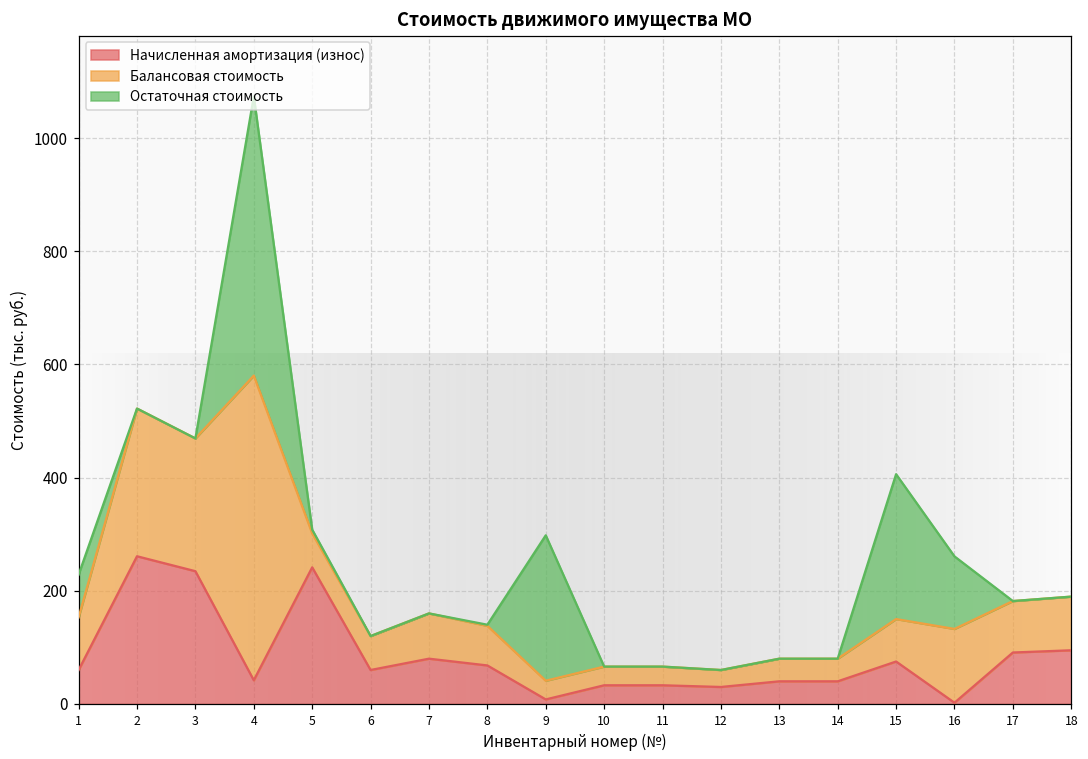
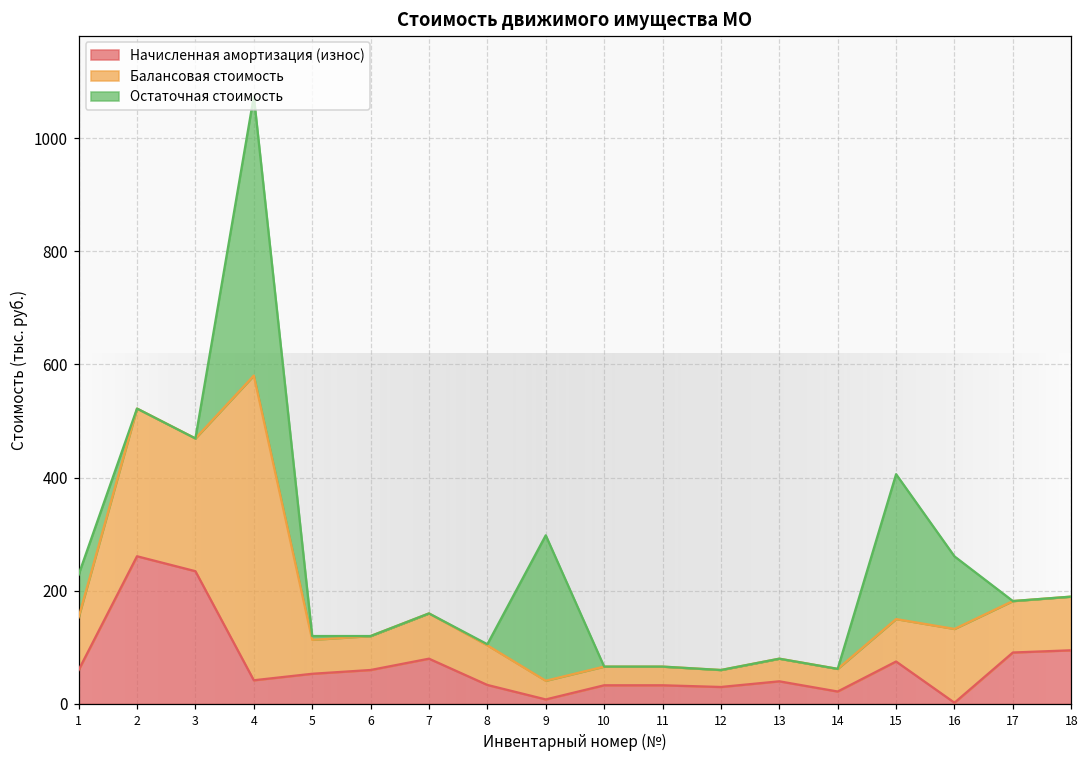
  {
    "Начисленная амортизация (износ)": {
      "1": 60,
      "2": 260,
      "3": 230,
      "4": 40,
-     "5": 240,
+     "5": 50,
      "6": 60,
      "7": 80,
-     "8": 70,
+     "8": 30,
      "9": 10,
      "10": 30,
      "11": 30,
      "12": 30,
      "13": 40,
-     "14": 40,
+     "14": 20,
      "15": 80,
      "16": 0,
      "17": 90,
      "18": 90
    },
    "Балансовая стоимость": {
      "1": 90,
      "4": 540,
      "5": 60,
      "9": 30,
      "15": 80,
      "16": 130
    },
    "Остаточная стоимость": {
      "1": 80,
      "5": 10,
      "9": 260,
      "15": 260,
      "16": 130
    }
  }
